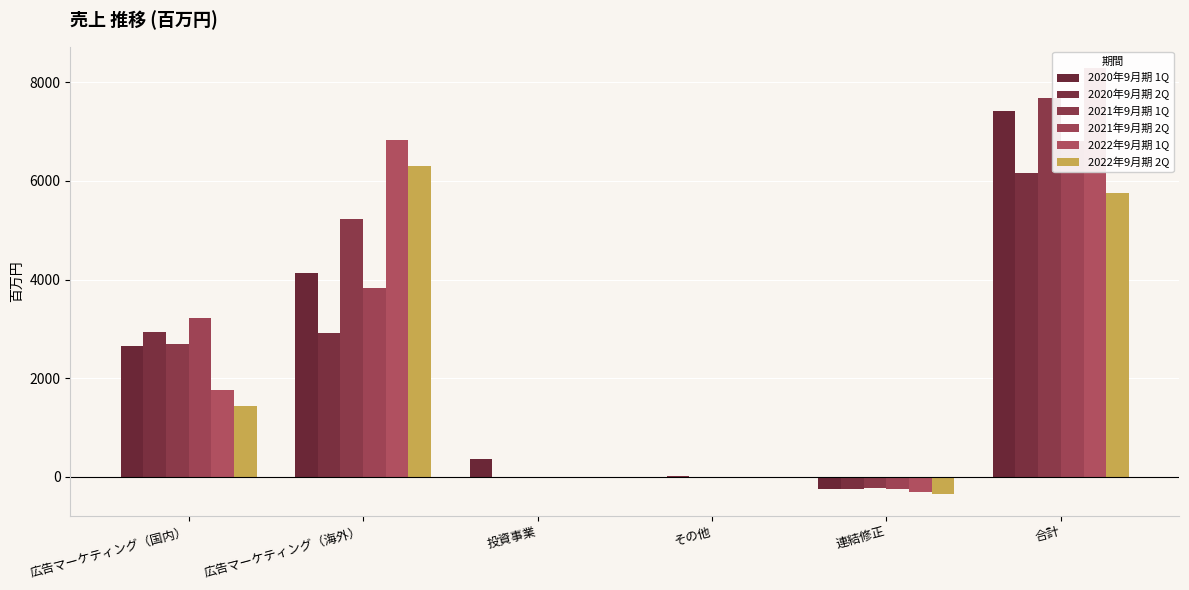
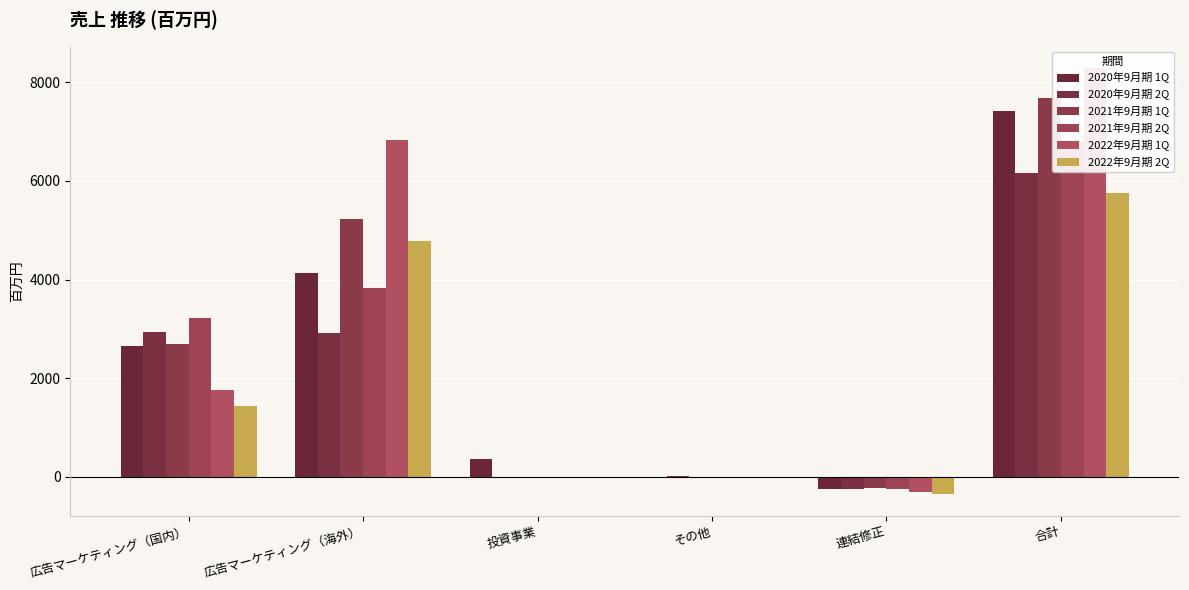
  {
    "2022年9月期 2Q": {
      "広告マーケティング（国内）": 1400,
-     "広告マーケティング（海外）": 6300,
+     "広告マーケティング（海外）": 4800,
      "投資事業": 0,
      "その他": 0,
      "連結修正": -400,
      "合計": 5700
    }
  }
